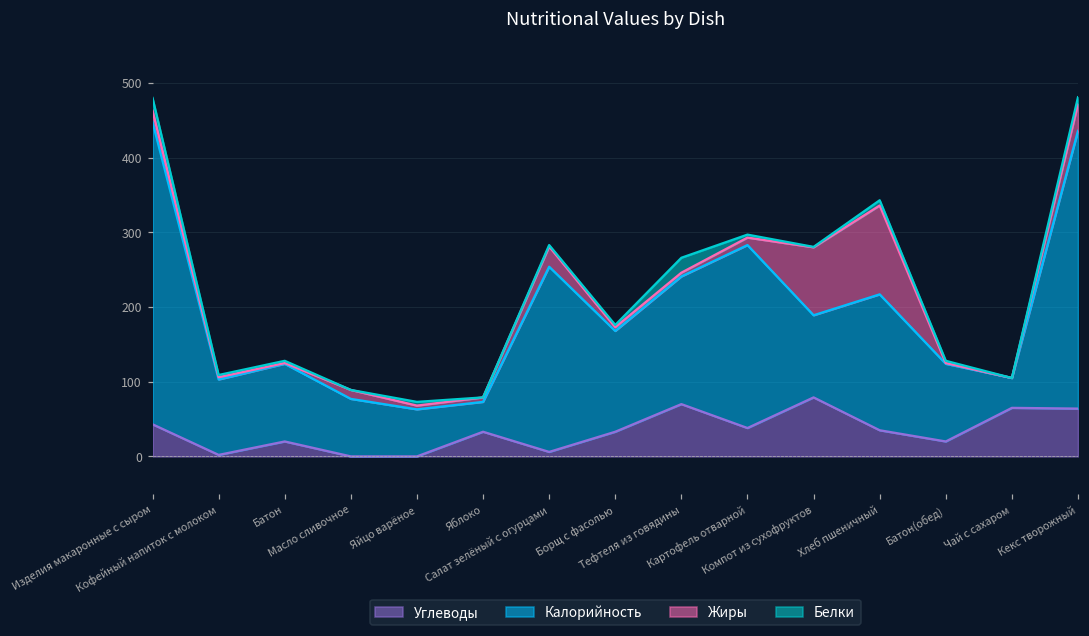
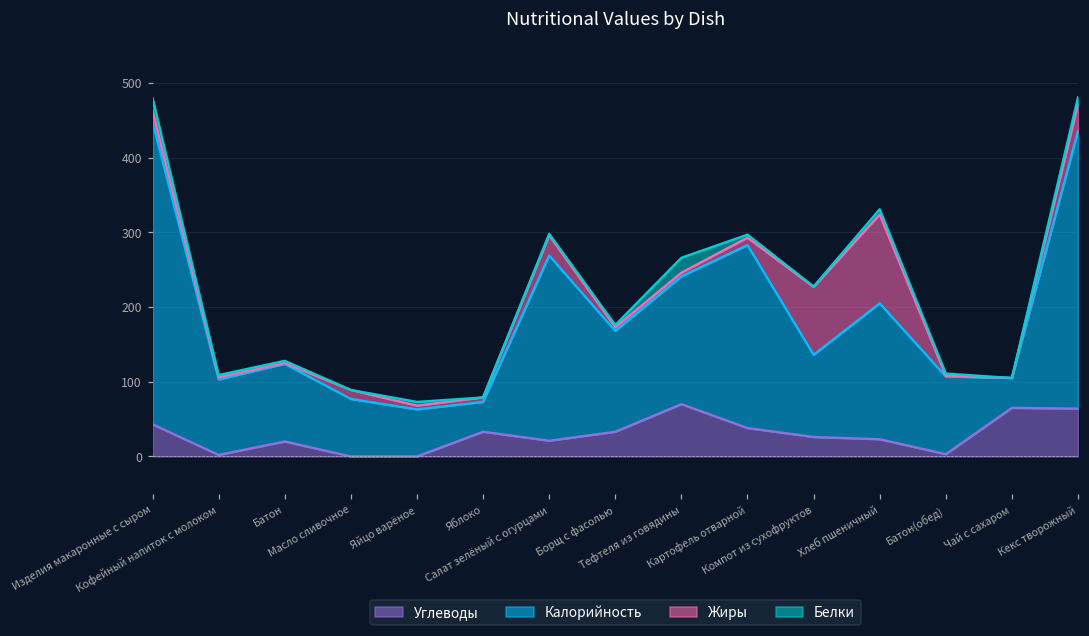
  {
    "Углеводы": {
      "Изделия макаронные с сыром": 40,
      "Кофейный напиток с молоком": 0,
      "Батон": 20,
      "Масло сливочное": 0,
      "Яйцо варёное": 0,
      "Яблоко": 30,
-     "Салат зелёный с огурцами": 10,
+     "Салат зелёный с огурцами": 20,
      "Борщ с фасолью": 30,
      "Тефтеля из говядины": 70,
      "Картофель отварной": 40,
-     "Компот из сухофруктов": 80,
-     "Хлеб пшеничный": 40,
-     "Батон(обед)": 20,
+     "Компот из сухофруктов": 30,
+     "Хлеб пшеничный": 20,
+     "Батон(обед)": 0,
      "Чай с сахаром": 70,
      "Кекс творожный": 60
    },
    "Жиры": {
      "Изделия макаронные с сыром": 20,
      "Яйцо варёное": 10,
      "Тефтеля из говядины": 10,
      "Картофель отварной": 10,
      "Хлеб пшеничный": 120,
      "Кекс творожный": 40
    }
  }
